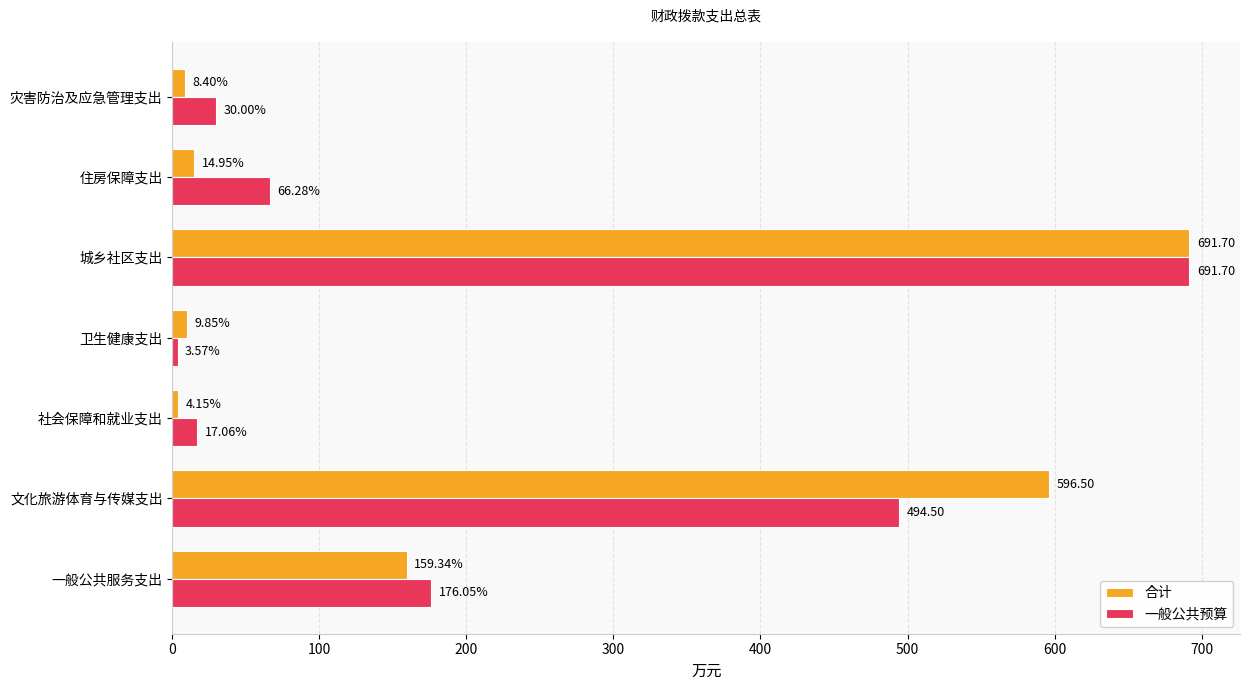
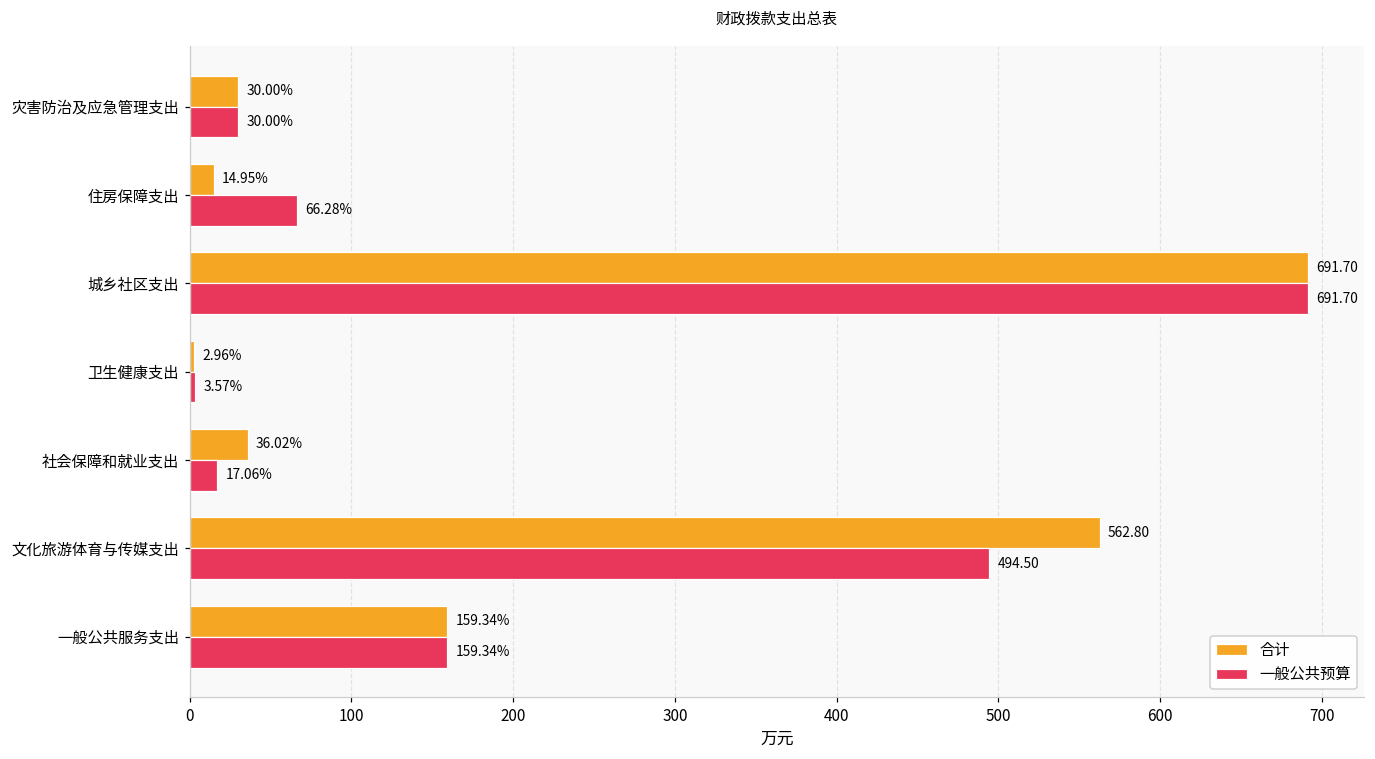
  {
    "合计": {
-     "灾害防治及应急管理支出": "8.40%",
+     "灾害防治及应急管理支出": "30.00%",
      "住房保障支出": "14.95%",
      "城乡社区支出": "691.70",
-     "卫生健康支出": "9.85%",
-     "社会保障和就业支出": "4.15%",
-     "文化旅游体育与传媒支出": "596.50",
+     "卫生健康支出": "2.96%",
+     "社会保障和就业支出": "36.02%",
+     "文化旅游体育与传媒支出": "562.80",
      "一般公共服务支出": "159.34%"
    },
    "一般公共预算": {
      "灾害防治及应急管理支出": "30.00%",
      "住房保障支出": "66.28%",
      "城乡社区支出": "691.70",
      "卫生健康支出": "3.57%",
      "社会保障和就业支出": "17.06%",
      "文化旅游体育与传媒支出": "494.50",
-     "一般公共服务支出": "176.05%"
+     "一般公共服务支出": "159.34%"
    }
  }
